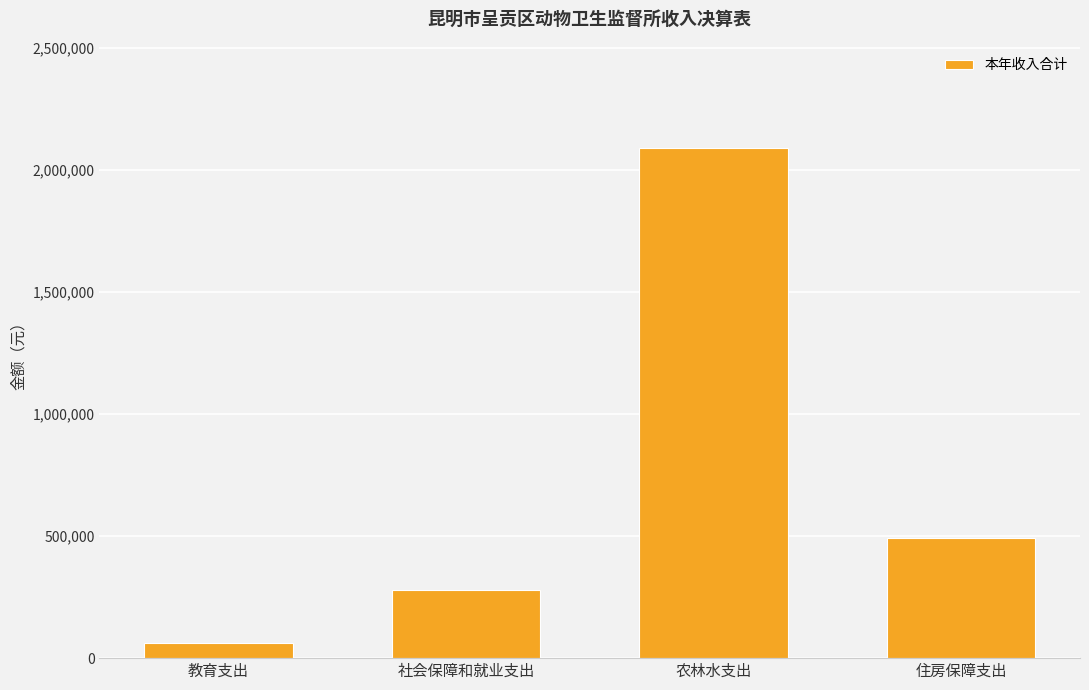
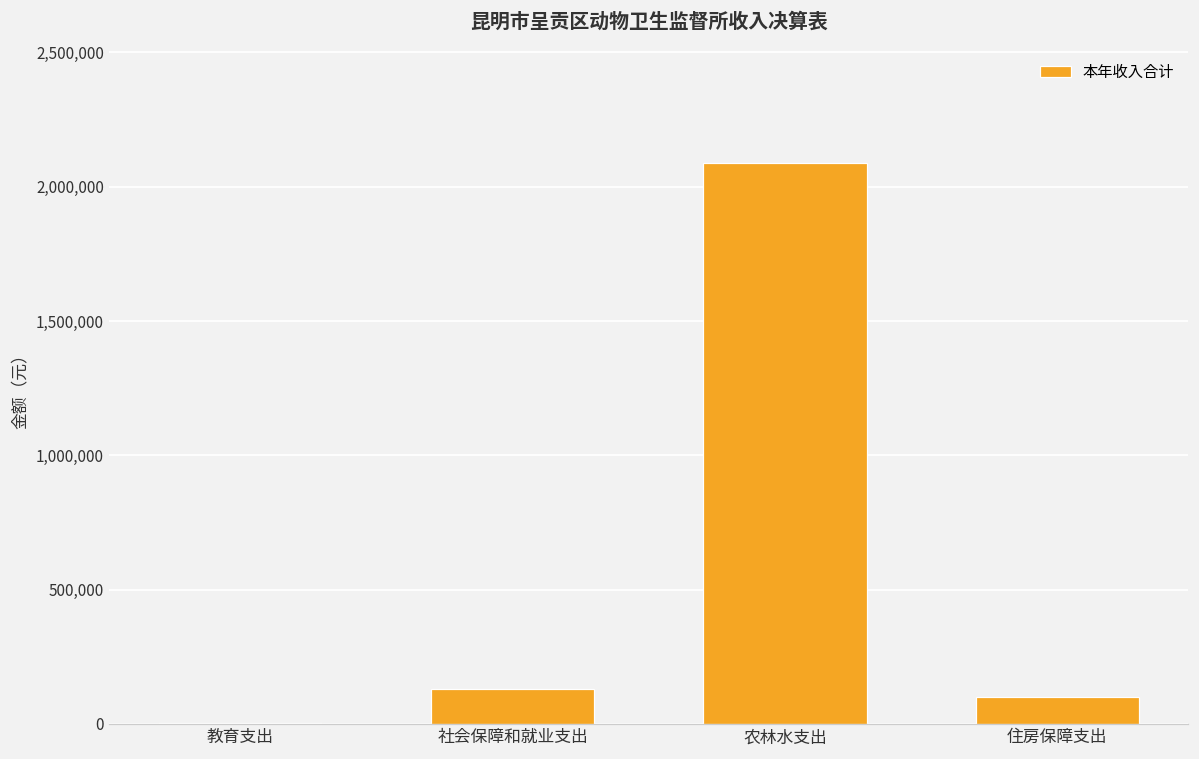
  {
-   "教育支出": "60,000",
-   "社会保障和就业支出": "280,000",
+   "教育支出": "0",
+   "社会保障和就业支出": "130,000",
    "农林水支出": "2,090,000",
-   "住房保障支出": "490,000"
+   "住房保障支出": "100,000"
  }
